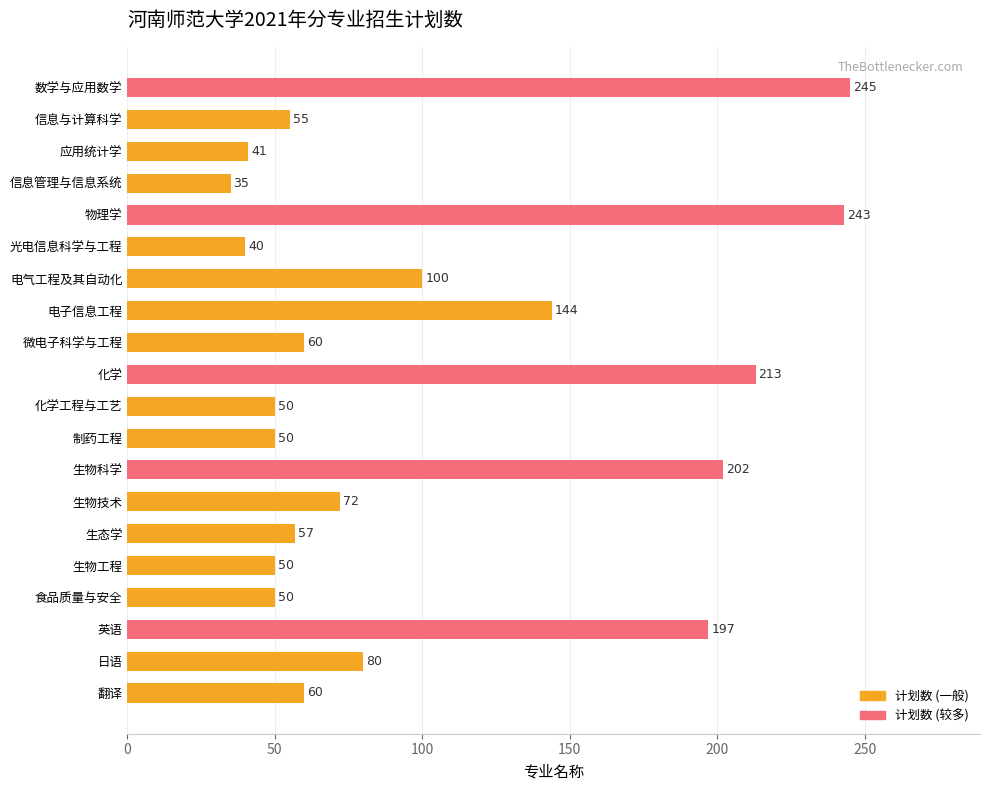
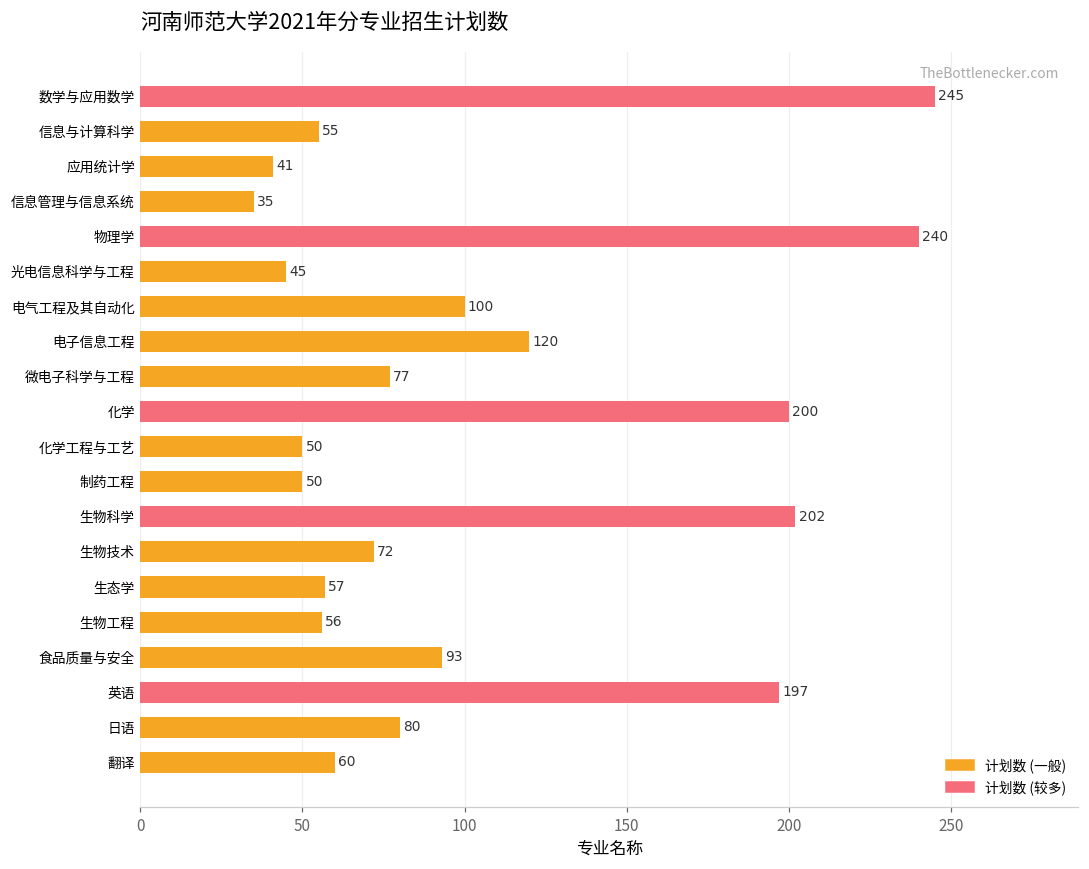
  {
    "数学与应用数学": 245,
    "信息与计算科学": 55,
    "应用统计学": 41,
    "信息管理与信息系统": 35,
-   "物理学": 243,
-   "光电信息科学与工程": 40,
+   "物理学": 240,
+   "光电信息科学与工程": 45,
    "电气工程及其自动化": 100,
-   "电子信息工程": 144,
-   "微电子科学与工程": 60,
-   "化学": 213,
+   "电子信息工程": 120,
+   "微电子科学与工程": 77,
+   "化学": 200,
    "化学工程与工艺": 50,
    "制药工程": 50,
    "生物科学": 202,
    "生物技术": 72,
    "生态学": 57,
-   "生物工程": 50,
-   "食品质量与安全": 50,
+   "生物工程": 56,
+   "食品质量与安全": 93,
    "英语": 197,
    "日语": 80,
    "翻译": 60
  }
